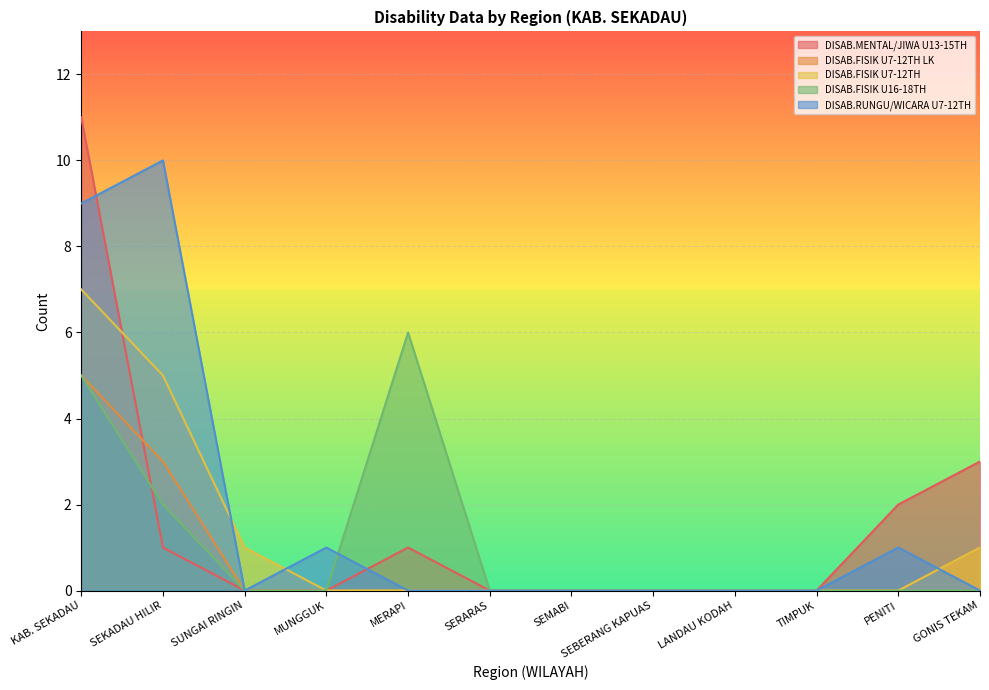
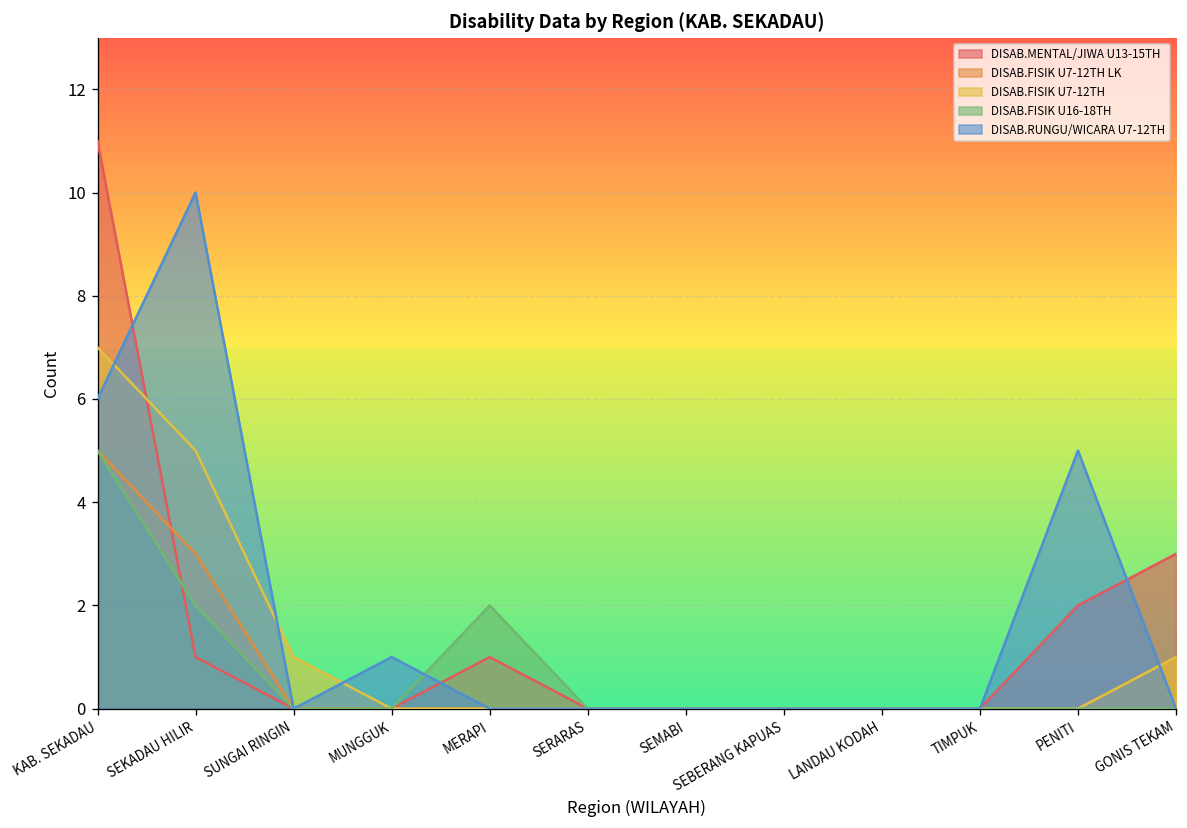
  {
    "DISAB.FISIK U16-18TH": {
      "SEKADAU HILIR": 2,
-     "MERAPI": 6
+     "MERAPI": 2
    },
    "DISAB.RUNGU/WICARA U7-12TH": {
-     "KAB. SEKADAU": 9,
+     "KAB. SEKADAU": 6,
      "SEKADAU HILIR": 10,
      "MUNGGUK": 1,
-     "PENITI": 1
+     "PENITI": 5
    }
  }
